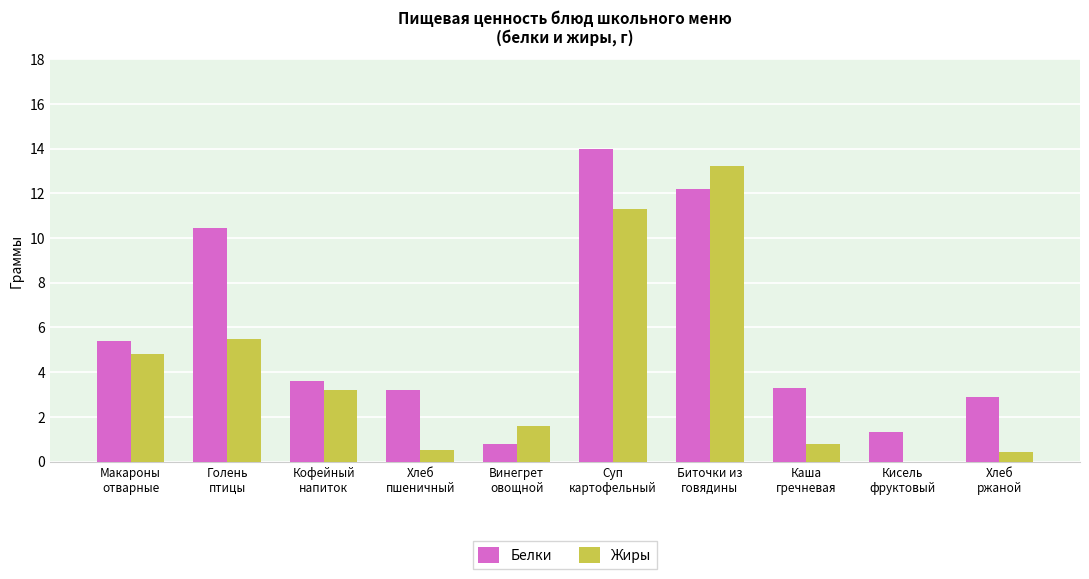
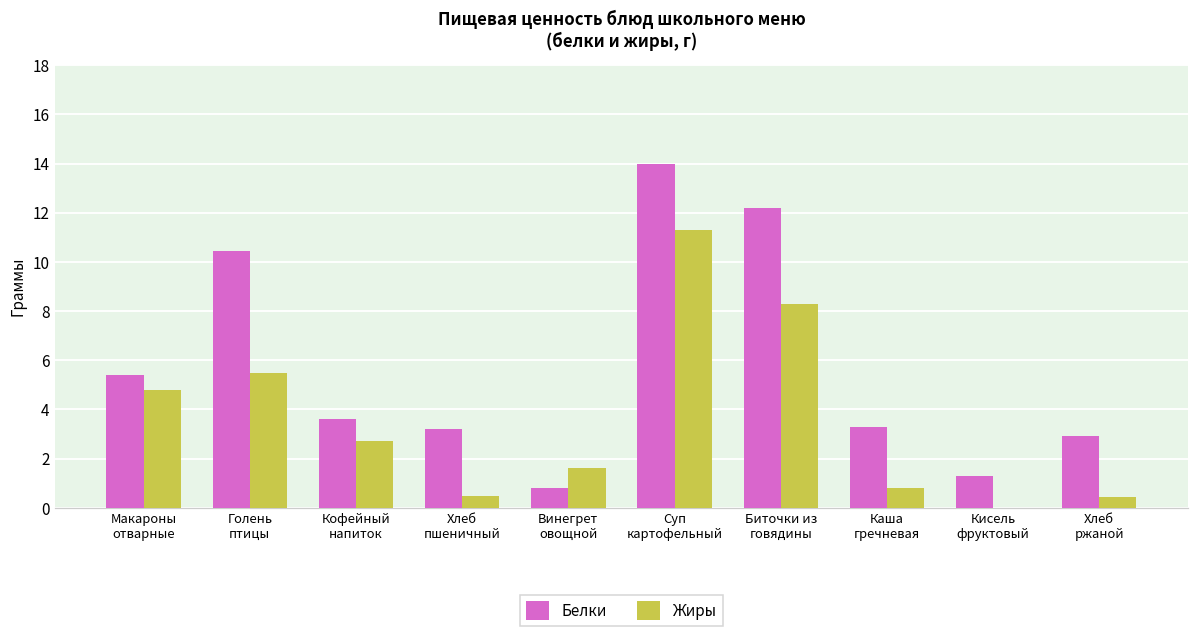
  {
    "Белки": {
      "Макароны отварные": 5.4,
      "Голень птицы": 10.5,
      "Кофейный напиток": 3.6,
      "Хлеб пшеничный": 3.2,
      "Винегрет овощной": 0.8,
      "Суп картофельный": 14.0,
      "Биточки из говядины": 12.2,
      "Каша гречневая": 3.3,
      "Кисель фруктовый": 1.3,
      "Хлеб ржаной": 2.9
    },
    "Жиры": {
      "Макароны отварные": 4.8,
      "Голень птицы": 5.5,
-     "Кофейный напиток": 3.2,
+     "Кофейный напиток": 2.7,
      "Хлеб пшеничный": 0.5,
      "Винегрет овощной": 1.6,
      "Суп картофельный": 11.3,
-     "Биточки из говядины": 13.2,
+     "Биточки из говядины": 8.3,
      "Каша гречневая": 0.8,
      "Кисель фруктовый": 0.0,
      "Хлеб ржаной": 0.5
    }
  }
